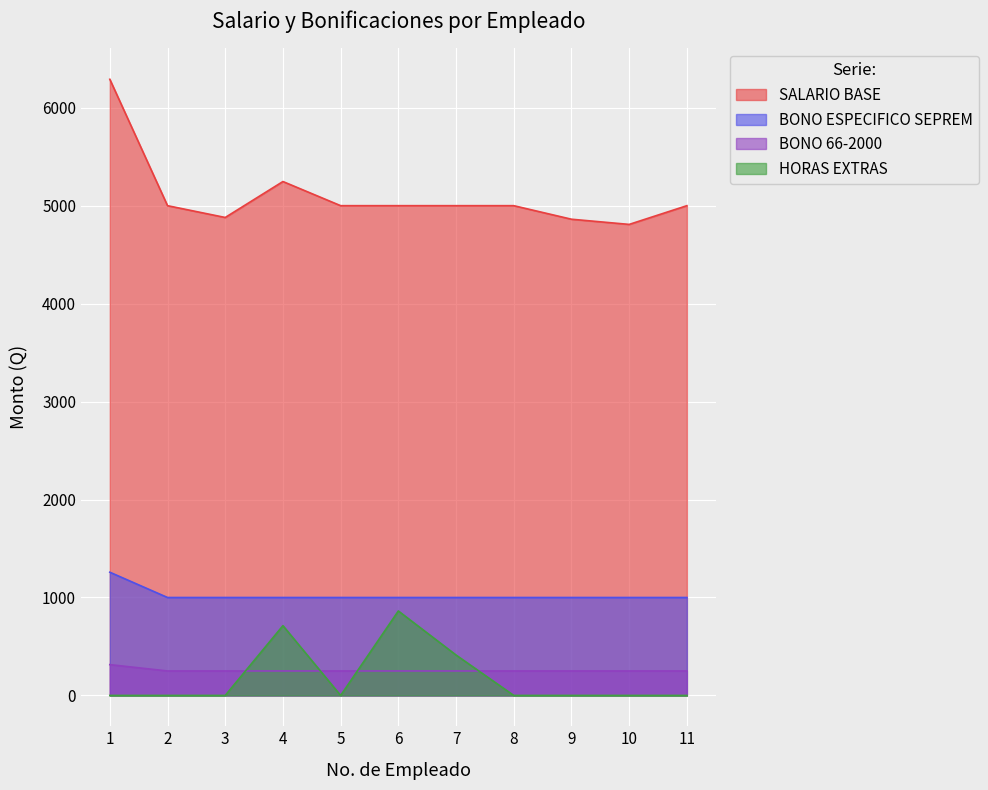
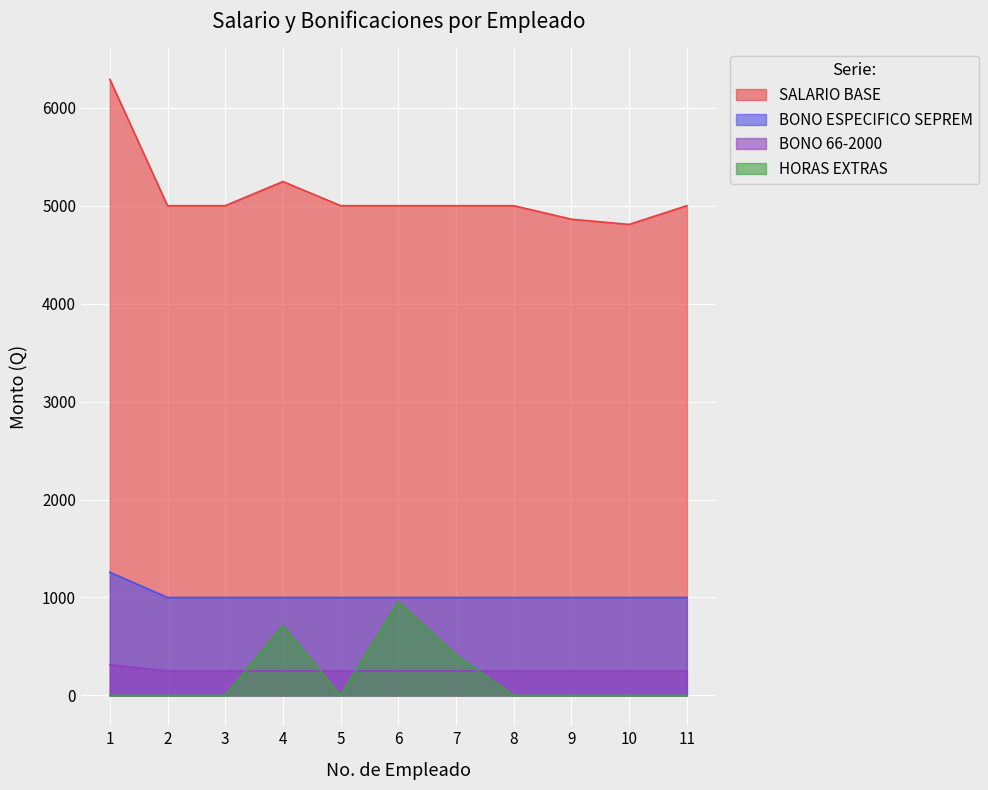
  {
    "SALARIO BASE": {
      "1": 6300,
      "2": 5000,
-     "3": 4900,
+     "3": 5000,
      "4": 5200,
      "5": 5000,
      "6": 5000,
      "7": 5000,
      "8": 5000,
      "9": 4900,
      "10": 4800,
      "11": 5000
    },
    "BONO ESPECIFICO SEPREM": {
      "1": 1300,
      "2": 1000,
      "3": 1000,
      "4": 1000,
      "5": 1000,
      "6": 1000,
      "7": 1000,
      "8": 1000,
      "9": 1000,
      "10": 1000,
      "11": 1000
    },
    "BONO 66-2000": {
      "1": 300,
      "2": 300,
      "3": 300,
      "4": 300,
      "5": 300,
      "6": 300,
      "7": 300,
      "8": 300,
      "9": 300,
      "10": 300,
      "11": 300
    },
    "HORAS EXTRAS": {
      "1": 0,
      "2": 0,
      "3": 0,
      "4": 700,
      "5": 0,
-     "6": 900,
+     "6": 1000,
      "7": 400,
      "8": 0,
      "9": 0,
      "10": 0,
      "11": 0
    }
  }
